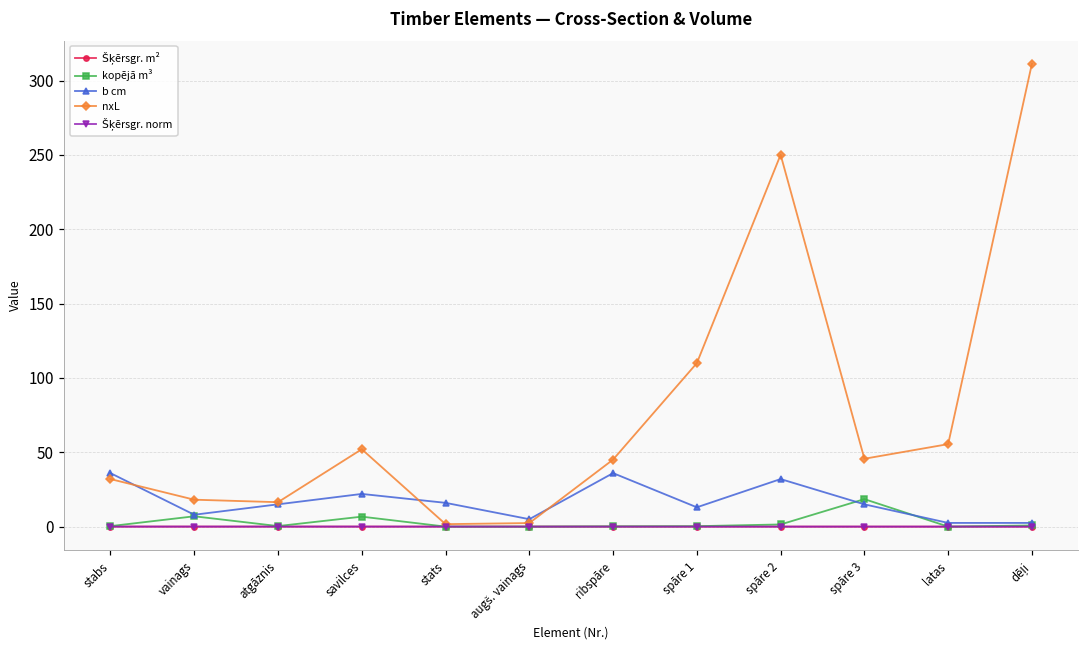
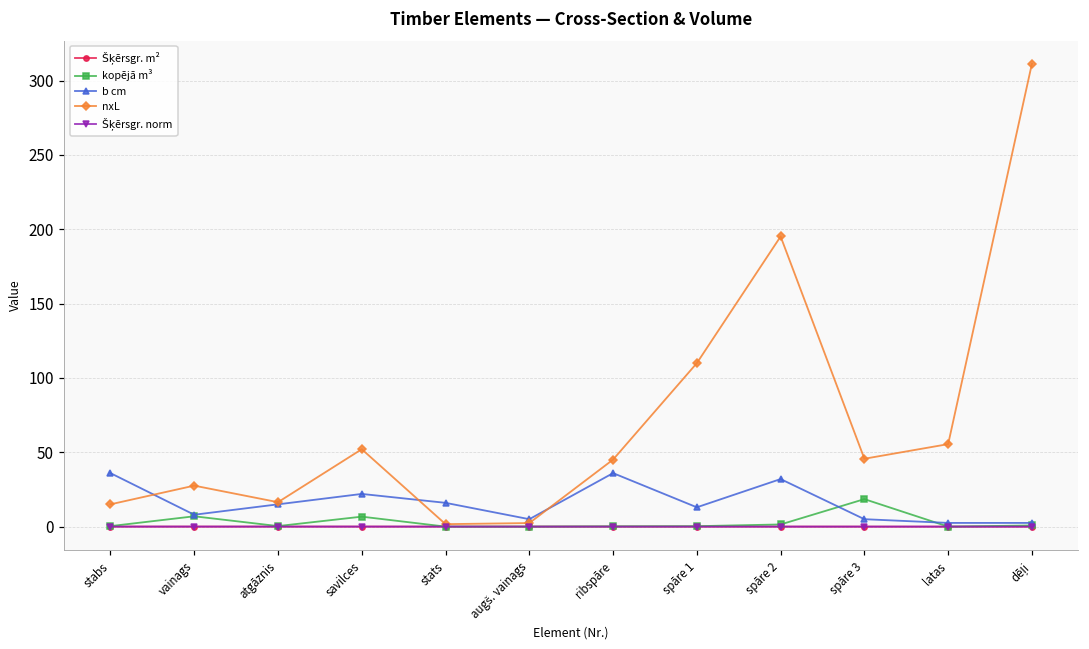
  {
    "Šķērsgr. norm": {
      "vainags": 0,
      "savilces": 0,
      "spāre 3": 0
    },
    "kopējā m³": {
      "savilces": 7,
      "spāre 3": 19
    },
    "b cm": {
      "stabs": 36,
      "savilces": 22,
      "stats": 16,
      "augš. vainags": 5,
      "ribspāre": 36,
      "spāre 1": 13,
      "spāre 2": 32,
-     "spāre 3": 15,
+     "spāre 3": 5,
      "latas": 3
    },
    "nxL": {
-     "stabs": 32,
-     "vainags": 18,
+     "stabs": 15,
+     "vainags": 28,
      "savilces": 52,
      "augš. vainags": 2,
      "ribspāre": 45,
      "spāre 1": 110,
-     "spāre 2": 250,
+     "spāre 2": 195,
      "spāre 3": 46,
      "latas": 56,
      "dēļi": 311
    }
  }
